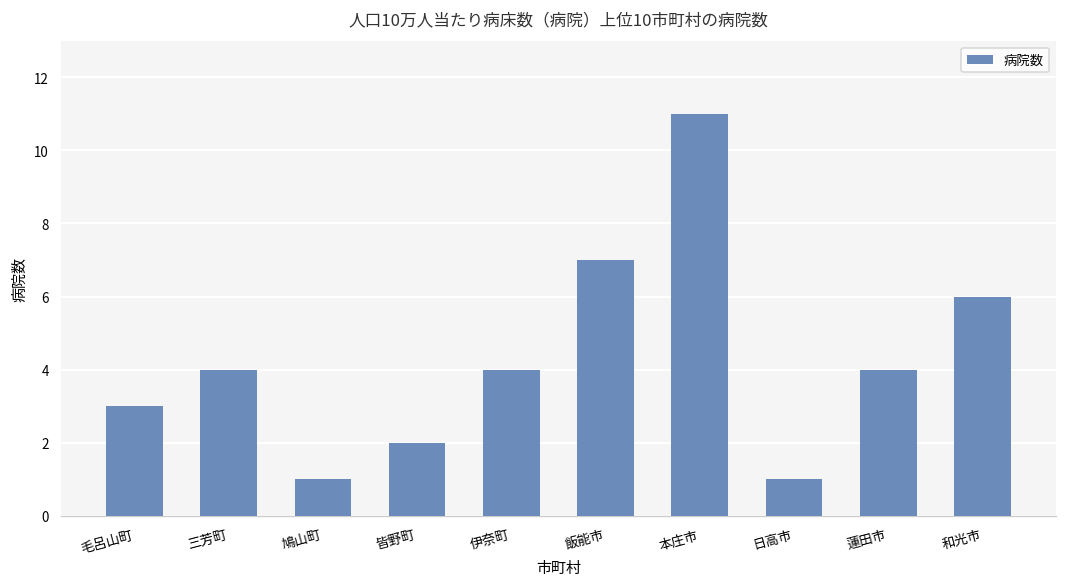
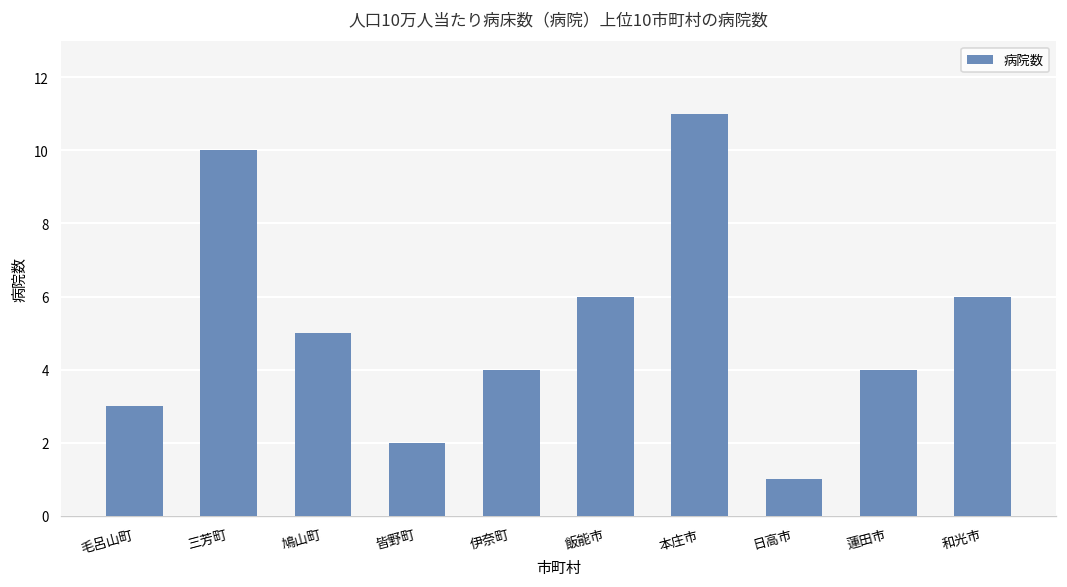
  {
    "毛呂山町": 3,
-   "三芳町": 4,
-   "鳩山町": 1,
+   "三芳町": 10,
+   "鳩山町": 5,
    "皆野町": 2,
    "伊奈町": 4,
-   "飯能市": 7,
+   "飯能市": 6,
    "本庄市": 11,
    "日高市": 1,
    "蓮田市": 4,
    "和光市": 6
  }
